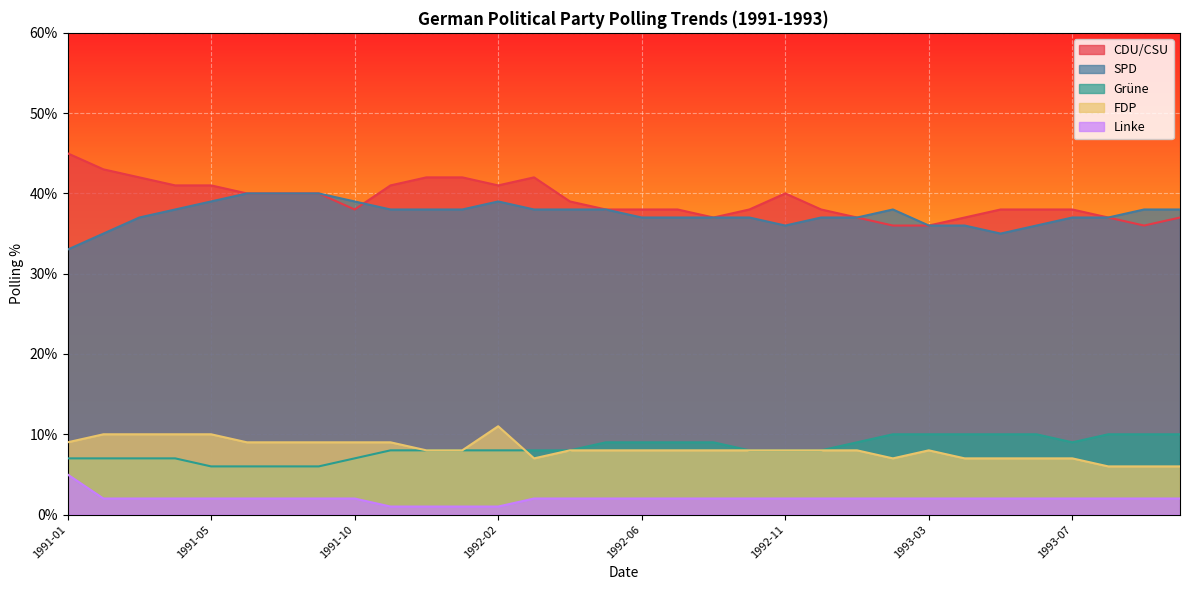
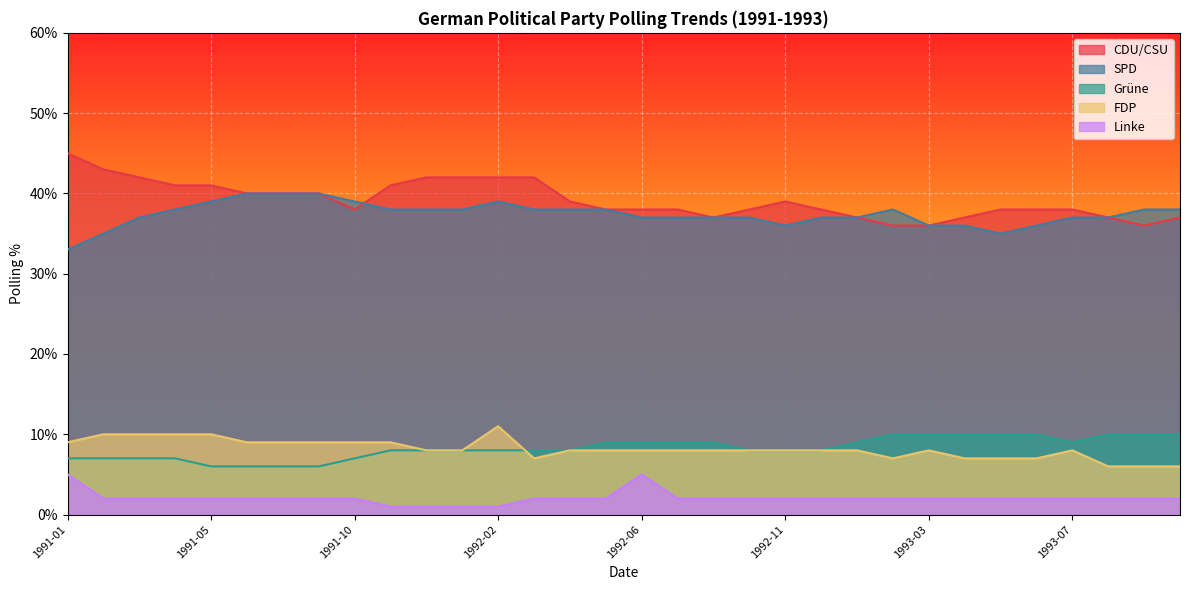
  {
    "CDU/CSU": {
      "1991-01": "45%",
      "1991-05": "41%",
      "1991-10": "38%",
-     "1992-02": "41%",
+     "1992-02": "42%",
      "1992-06": "38%",
-     "1992-11": "40%",
+     "1992-11": "39%",
      "1993-07": "38%"
    },
    "FDP": {
      "1991-01": "9%",
      "1991-05": "10%",
      "1991-10": "9%",
      "1992-02": "11%",
      "1992-06": "8%",
      "1993-03": "8%",
-     "1993-07": "7%"
+     "1993-07": "8%"
    },
    "Linke": {
      "1991-01": "5%",
      "1991-05": "2%",
      "1991-10": "2%",
      "1992-02": "1%",
-     "1992-06": "2%",
+     "1992-06": "5%",
      "1992-11": "2%",
      "1993-03": "2%",
      "1993-07": "2%"
    }
  }
